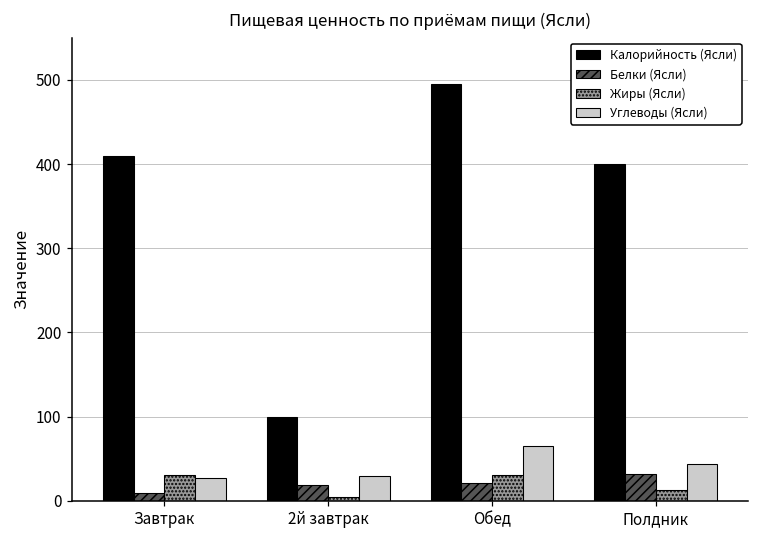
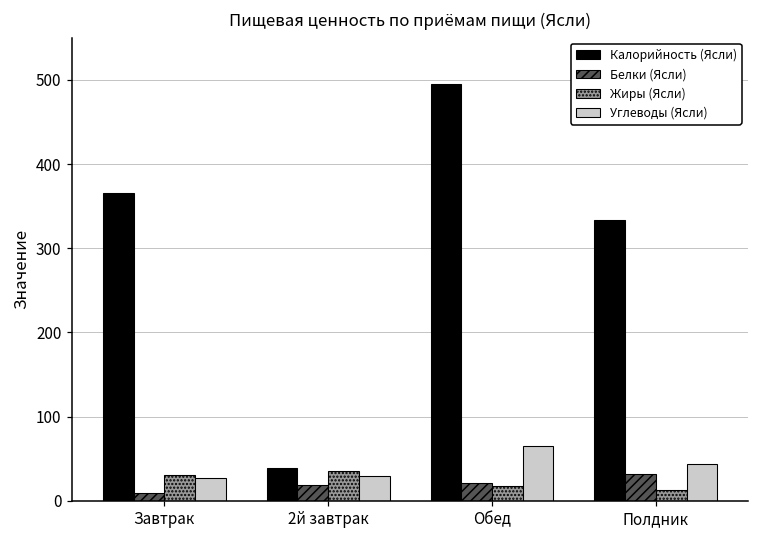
  {
    "Калорийность (Ясли)": {
-     "Завтрак": 410,
-     "2й завтрак": 100,
+     "Завтрак": 370,
+     "2й завтрак": 40,
      "Обед": 500,
-     "Полдник": 400
+     "Полдник": 330
    },
    "Белки (Ясли)": {
      "Завтрак": 10,
      "2й завтрак": 20,
      "Обед": 20,
      "Полдник": 30
    },
    "Жиры (Ясли)": {
      "Завтрак": 30,
-     "2й завтрак": 0,
-     "Обед": 30,
+     "2й завтрак": 40,
+     "Обед": 20,
      "Полдник": 10
    },
    "Углеводы (Ясли)": {
      "Завтрак": 30,
      "2й завтрак": 30,
      "Обед": 60,
      "Полдник": 40
    }
  }
